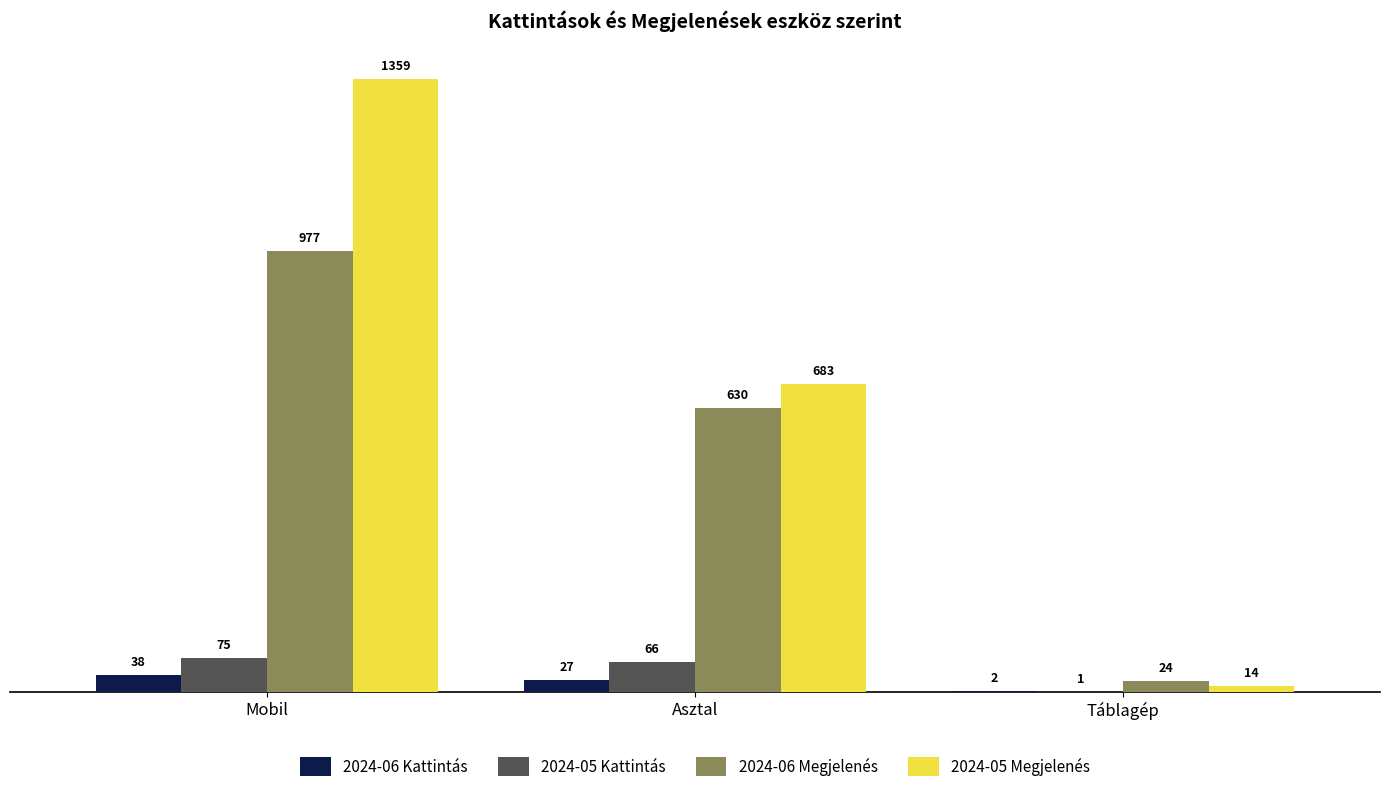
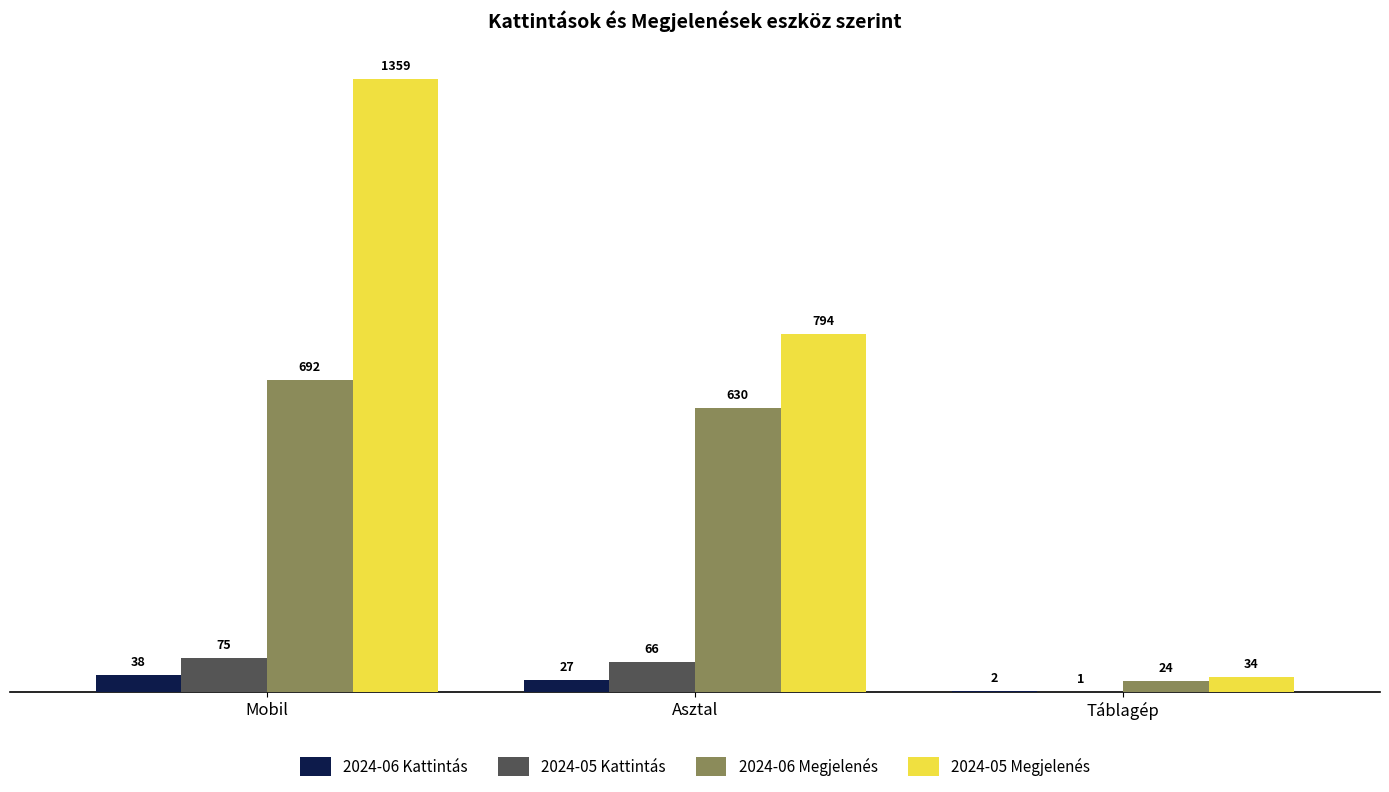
  {
    "2024-06 Kattintás": {
      "Mobil": 38,
      "Asztal": 27,
      "Táblagép": 2
    },
    "2024-05 Kattintás": {
      "Mobil": 75,
      "Asztal": 66,
      "Táblagép": 1
    },
    "2024-06 Megjelenés": {
-     "Mobil": 977,
+     "Mobil": 692,
      "Asztal": 630,
      "Táblagép": 24
    },
    "2024-05 Megjelenés": {
      "Mobil": 1359,
-     "Asztal": 683,
-     "Táblagép": 14
+     "Asztal": 794,
+     "Táblagép": 34
    }
  }
